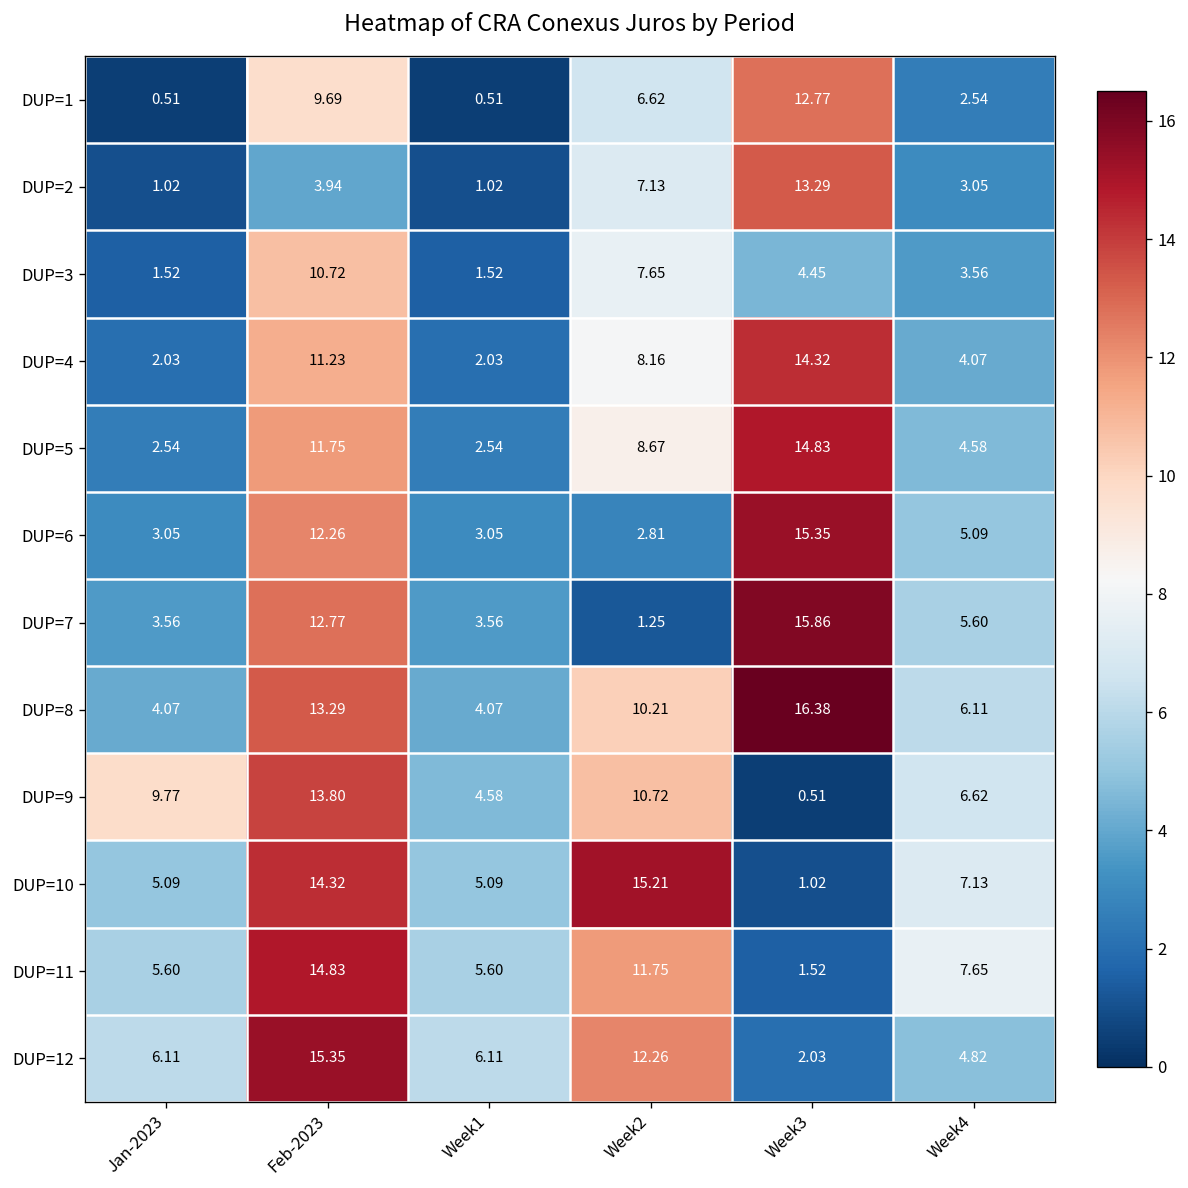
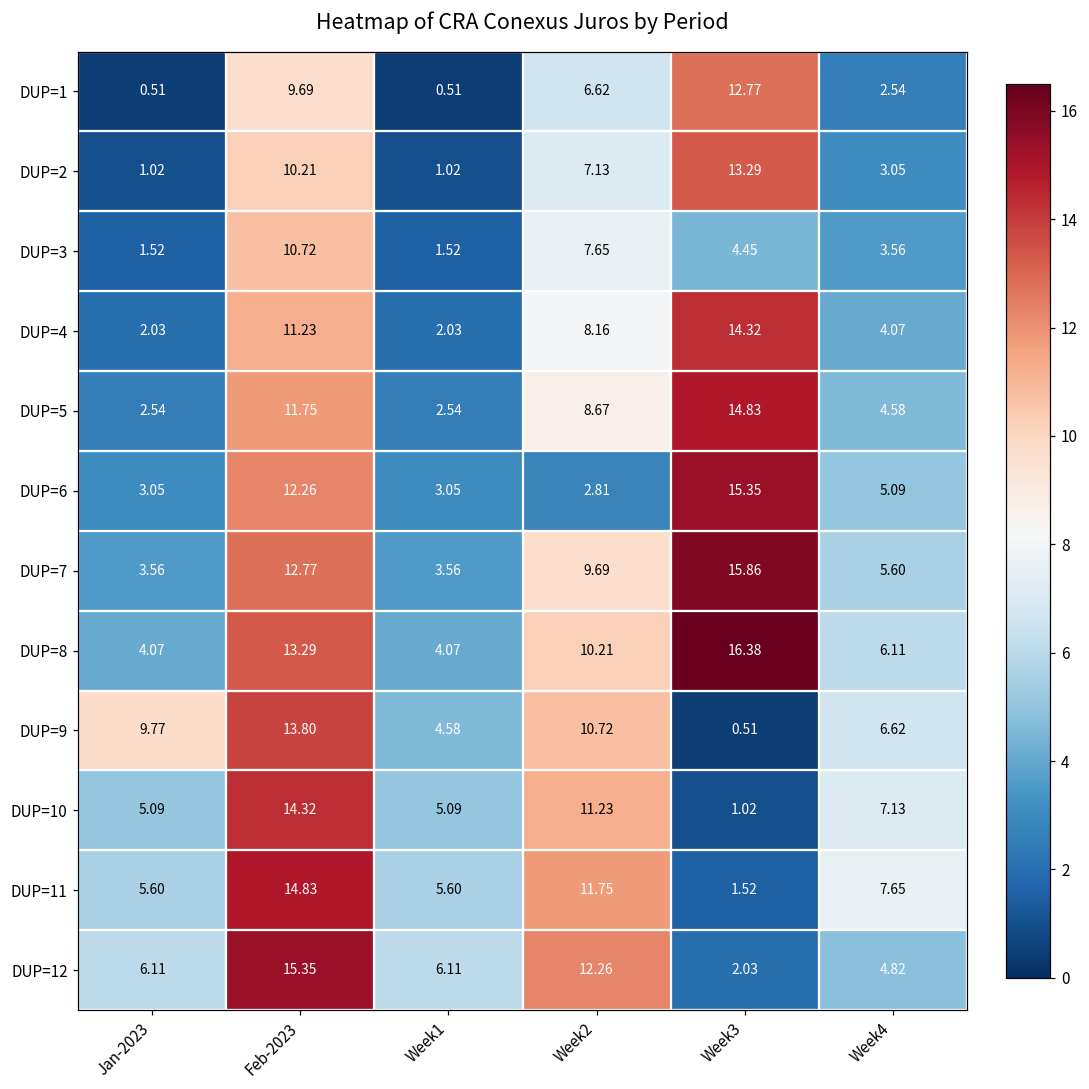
  {
    "DUP=1": {
      "Jan-2023": 0.51,
      "Feb-2023": 9.69,
      "Week1": 0.51,
      "Week2": 6.62,
      "Week3": 12.77,
      "Week4": 2.54
    },
    "DUP=2": {
      "Jan-2023": 1.02,
-     "Feb-2023": 3.94,
+     "Feb-2023": 10.21,
      "Week1": 1.02,
      "Week2": 7.13,
      "Week3": 13.29,
      "Week4": 3.05
    },
    "DUP=3": {
      "Jan-2023": 1.52,
      "Feb-2023": 10.72,
      "Week1": 1.52,
      "Week2": 7.65,
      "Week3": 4.45,
      "Week4": 3.56
    },
    "DUP=4": {
      "Jan-2023": 2.03,
      "Feb-2023": 11.23,
      "Week1": 2.03,
      "Week2": 8.16,
      "Week3": 14.32,
      "Week4": 4.07
    },
    "DUP=5": {
      "Jan-2023": 2.54,
      "Feb-2023": 11.75,
      "Week1": 2.54,
      "Week2": 8.67,
      "Week3": 14.83,
      "Week4": 4.58
    },
    "DUP=6": {
      "Jan-2023": 3.05,
      "Feb-2023": 12.26,
      "Week1": 3.05,
      "Week2": 2.81,
      "Week3": 15.35,
      "Week4": 5.09
    },
    "DUP=7": {
      "Jan-2023": 3.56,
      "Feb-2023": 12.77,
      "Week1": 3.56,
-     "Week2": 1.25,
+     "Week2": 9.69,
      "Week3": 15.86,
      "Week4": 5.60
    },
    "DUP=8": {
      "Jan-2023": 4.07,
      "Feb-2023": 13.29,
      "Week1": 4.07,
      "Week2": 10.21,
      "Week3": 16.38,
      "Week4": 6.11
    },
    "DUP=9": {
      "Jan-2023": 9.77,
      "Feb-2023": 13.80,
      "Week1": 4.58,
      "Week2": 10.72,
      "Week3": 0.51,
      "Week4": 6.62
    },
    "DUP=10": {
      "Jan-2023": 5.09,
      "Feb-2023": 14.32,
      "Week1": 5.09,
-     "Week2": 15.21,
+     "Week2": 11.23,
      "Week3": 1.02,
      "Week4": 7.13
    },
    "DUP=11": {
      "Jan-2023": 5.60,
      "Feb-2023": 14.83,
      "Week1": 5.60,
      "Week2": 11.75,
      "Week3": 1.52,
      "Week4": 7.65
    },
    "DUP=12": {
      "Jan-2023": 6.11,
      "Feb-2023": 15.35,
      "Week1": 6.11,
      "Week2": 12.26,
      "Week3": 2.03,
      "Week4": 4.82
    }
  }
